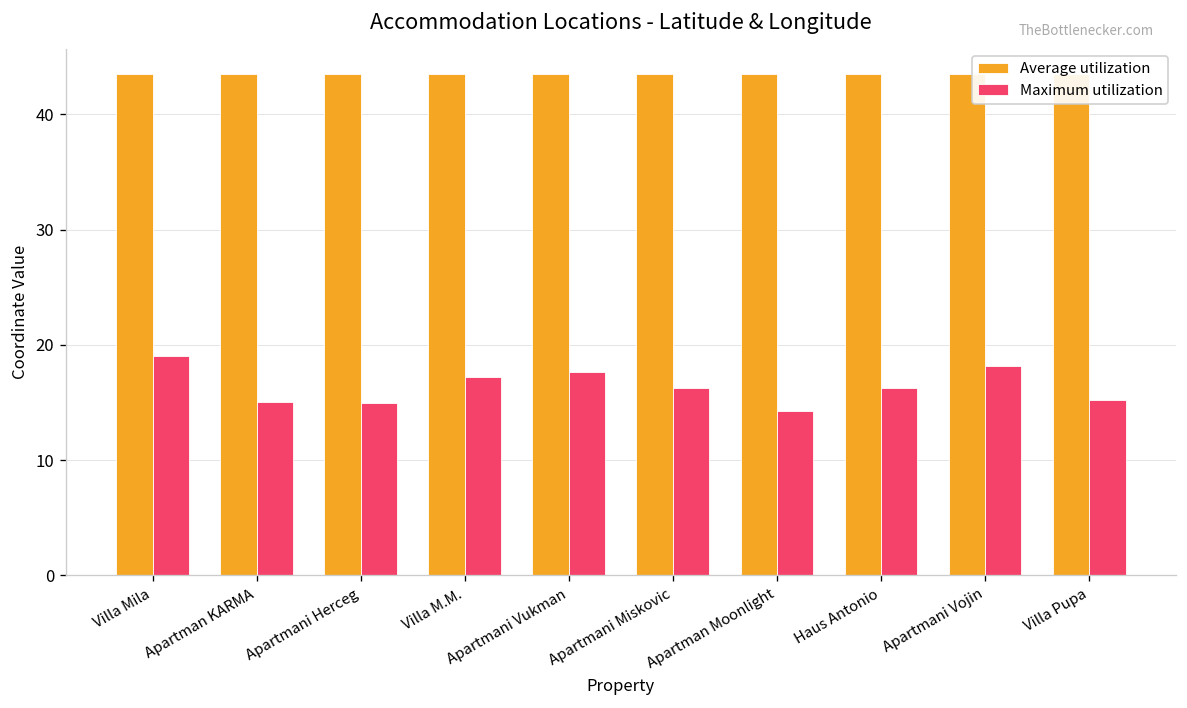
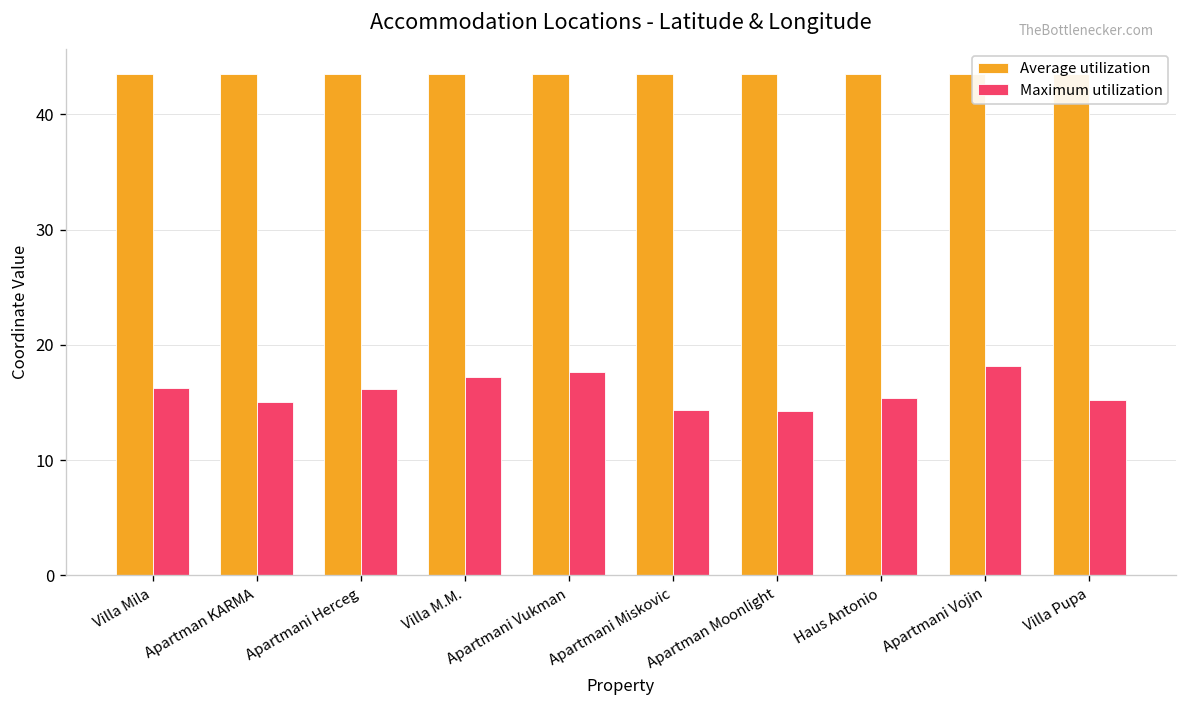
  {
    "Average utilization": {
      "Villa Mila": 43,
      "Apartman KARMA": 43,
      "Apartmani Herceg": 43,
      "Villa M.M.": 43,
      "Apartmani Vukman": 43,
      "Apartmani Miskovic": 43,
      "Apartman Moonlight": 43,
      "Haus Antonio": 43,
      "Apartmani Vojin": 44
    },
    "Maximum utilization": {
-     "Villa Mila": 19,
+     "Villa Mila": 16,
      "Apartman KARMA": 15,
-     "Apartmani Herceg": 15,
+     "Apartmani Herceg": 16,
      "Villa M.M.": 17,
      "Apartmani Vukman": 18,
-     "Apartmani Miskovic": 16,
+     "Apartmani Miskovic": 14,
      "Apartman Moonlight": 14,
-     "Haus Antonio": 16,
+     "Haus Antonio": 15,
      "Apartmani Vojin": 18,
      "Villa Pupa": 15
    }
  }
